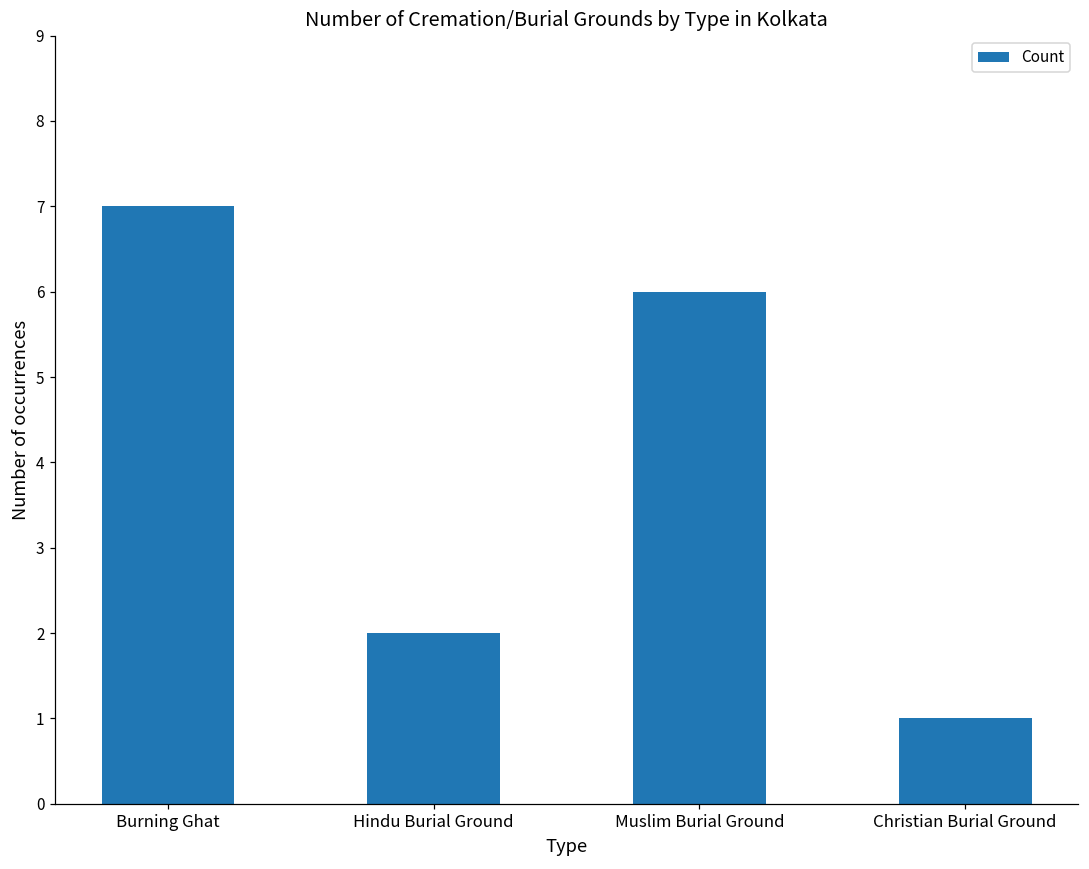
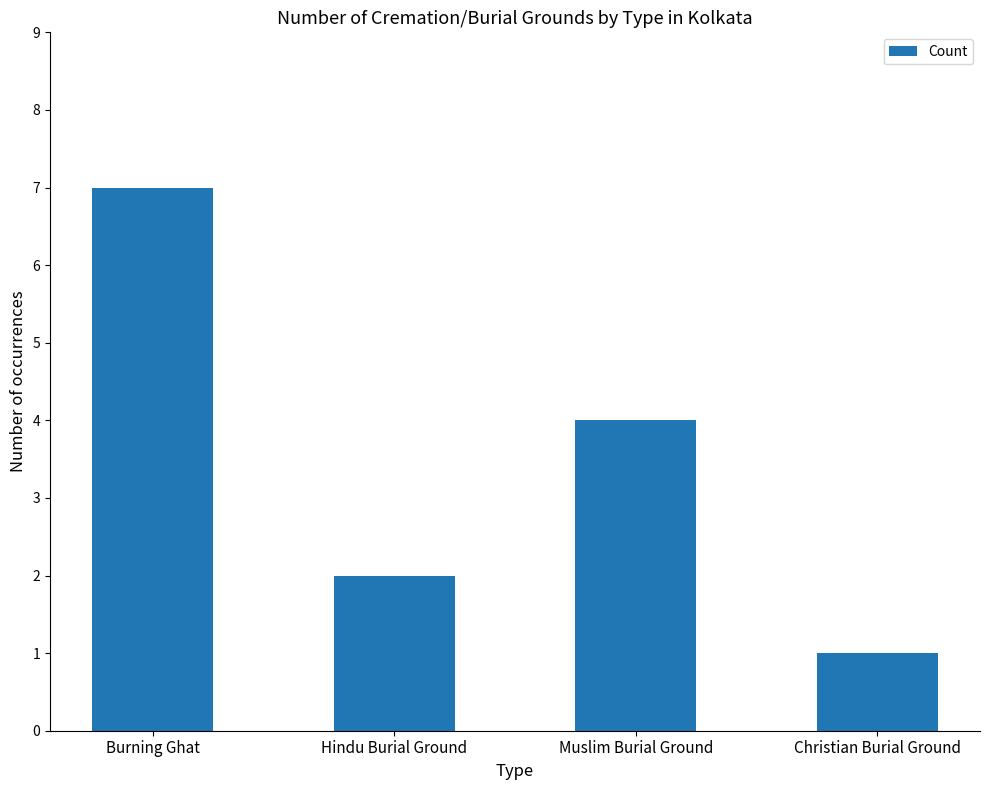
  {
    "Burning Ghat": 7,
    "Hindu Burial Ground": 2,
-   "Muslim Burial Ground": 6,
+   "Muslim Burial Ground": 4,
    "Christian Burial Ground": 1
  }
